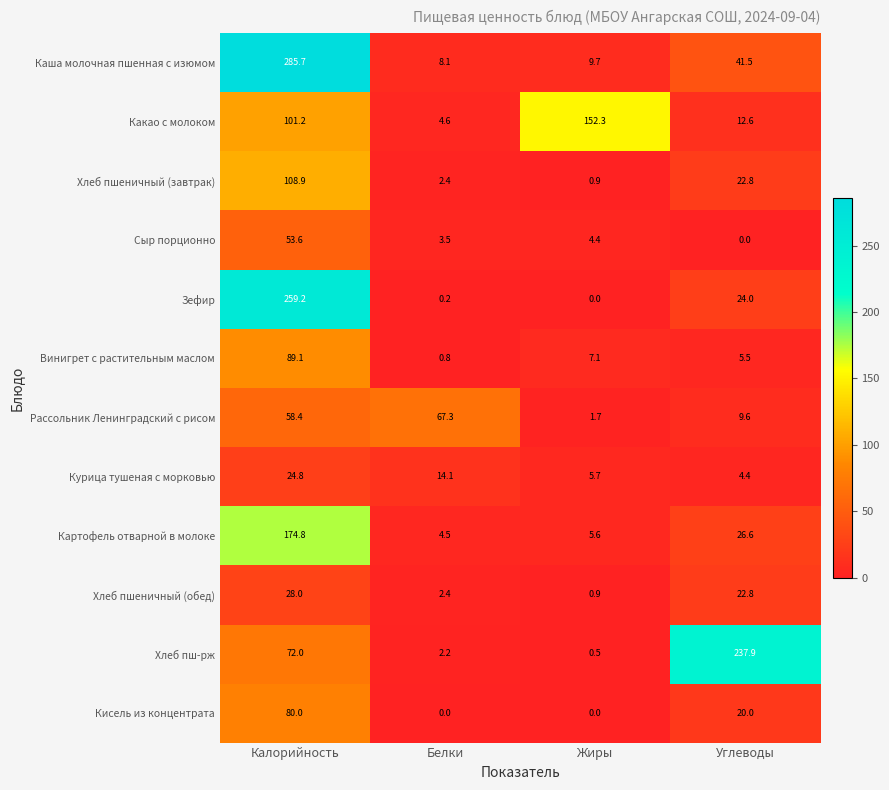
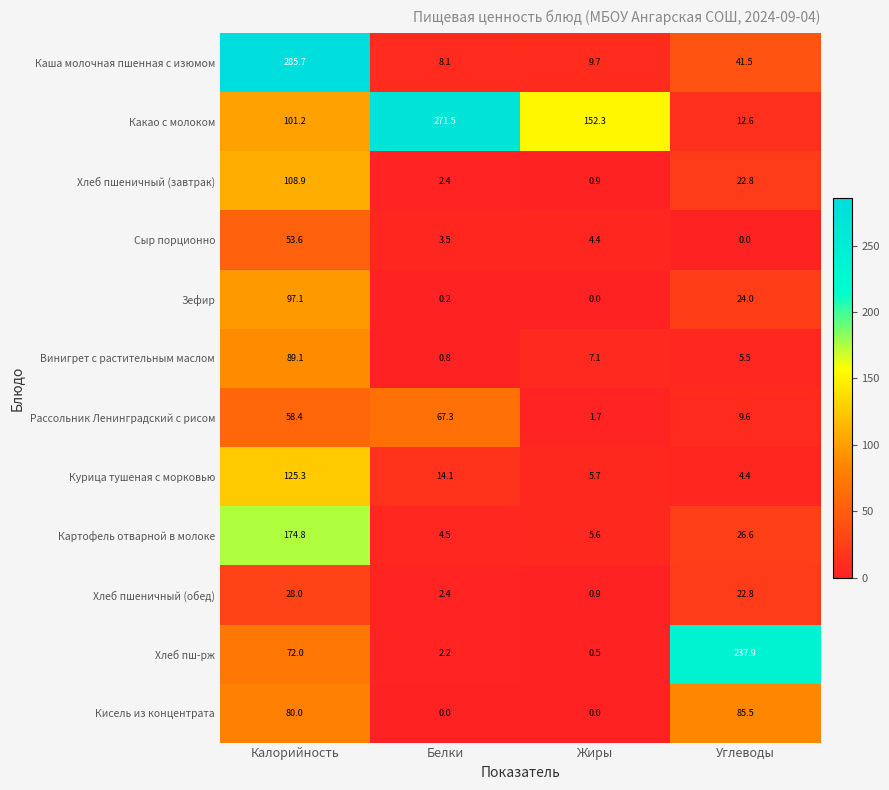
  {
    "Каша молочная пшенная с изюмом": {
      "Калорийность": 285.7,
      "Белки": 8.1,
      "Жиры": 9.7,
      "Углеводы": 41.5
    },
    "Какао с молоком": {
      "Калорийность": 101.2,
-     "Белки": 4.6,
+     "Белки": 271.5,
      "Жиры": 152.3,
      "Углеводы": 12.6
    },
    "Хлеб пшеничный (завтрак)": {
      "Калорийность": 108.9,
      "Белки": 2.4,
      "Жиры": 0.9,
      "Углеводы": 22.8
    },
    "Сыр порционно": {
      "Калорийность": 53.6,
      "Белки": 3.5,
      "Жиры": 4.4,
      "Углеводы": 0.0
    },
    "Зефир": {
-     "Калорийность": 259.2,
+     "Калорийность": 97.1,
      "Белки": 0.2,
      "Жиры": 0.0,
      "Углеводы": 24.0
    },
    "Винигрет с растительным маслом": {
      "Калорийность": 89.1,
      "Белки": 0.8,
      "Жиры": 7.1,
      "Углеводы": 5.5
    },
    "Рассольник Ленинградский с рисом": {
      "Калорийность": 58.4,
      "Белки": 67.3,
      "Жиры": 1.7,
      "Углеводы": 9.6
    },
    "Курица тушеная с морковью": {
-     "Калорийность": 24.8,
+     "Калорийность": 125.3,
      "Белки": 14.1,
      "Жиры": 5.7,
      "Углеводы": 4.4
    },
    "Картофель отварной в молоке": {
      "Калорийность": 174.8,
      "Белки": 4.5,
      "Жиры": 5.6,
      "Углеводы": 26.6
    },
    "Хлеб пшеничный (обед)": {
      "Калорийность": 28.0,
      "Белки": 2.4,
      "Жиры": 0.9,
      "Углеводы": 22.8
    },
    "Хлеб пш-рж": {
      "Калорийность": 72.0,
      "Белки": 2.2,
      "Жиры": 0.5,
      "Углеводы": 237.9
    },
    "Кисель из концентрата": {
      "Калорийность": 80.0,
      "Белки": 0.0,
      "Жиры": 0.0,
-     "Углеводы": 20.0
+     "Углеводы": 85.5
    }
  }
